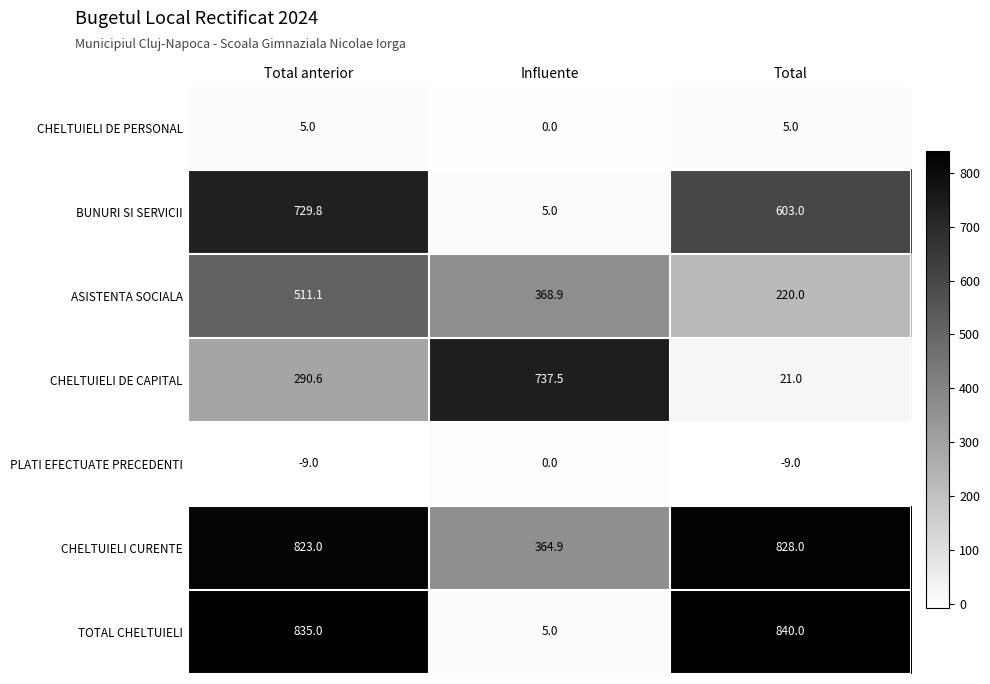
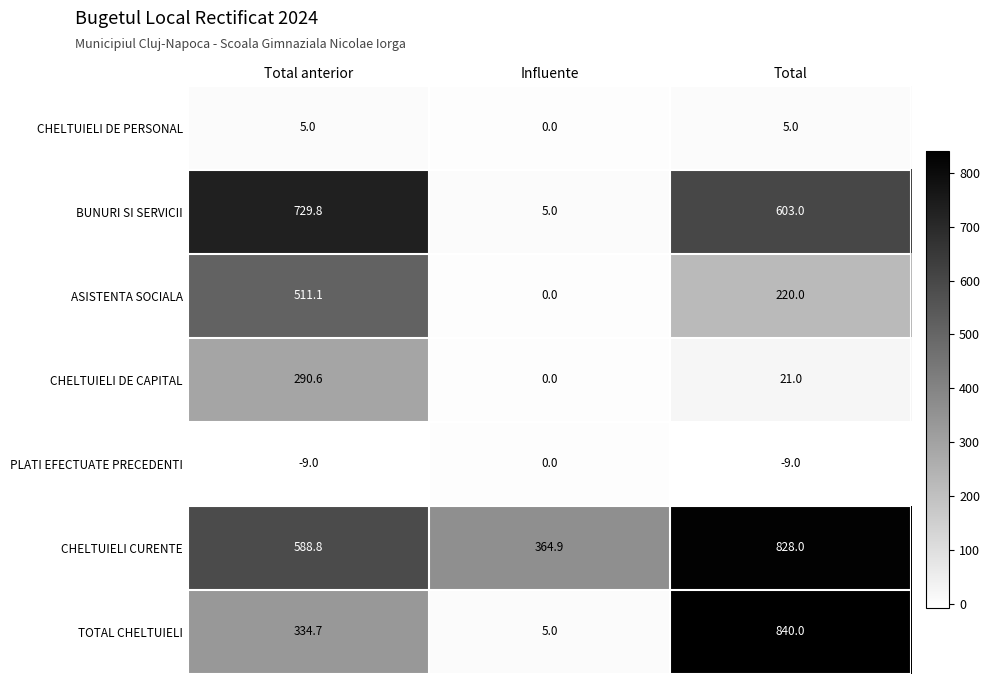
  {
    "CHELTUIELI DE PERSONAL": {
      "Total anterior": 5.0,
      "Influente": 0.0,
      "Total": 5.0
    },
    "BUNURI SI SERVICII": {
      "Total anterior": 729.8,
      "Influente": 5.0,
      "Total": 603.0
    },
    "ASISTENTA SOCIALA": {
      "Total anterior": 511.1,
-     "Influente": 368.9,
+     "Influente": 0.0,
      "Total": 220.0
    },
    "CHELTUIELI DE CAPITAL": {
      "Total anterior": 290.6,
-     "Influente": 737.5,
+     "Influente": 0.0,
      "Total": 21.0
    },
    "PLATI EFECTUATE PRECEDENTI": {
      "Total anterior": -9.0,
      "Influente": 0.0,
      "Total": -9.0
    },
    "CHELTUIELI CURENTE": {
-     "Total anterior": 823.0,
+     "Total anterior": 588.8,
      "Influente": 364.9,
      "Total": 828.0
    },
    "TOTAL CHELTUIELI": {
-     "Total anterior": 835.0,
+     "Total anterior": 334.7,
      "Influente": 5.0,
      "Total": 840.0
    }
  }
